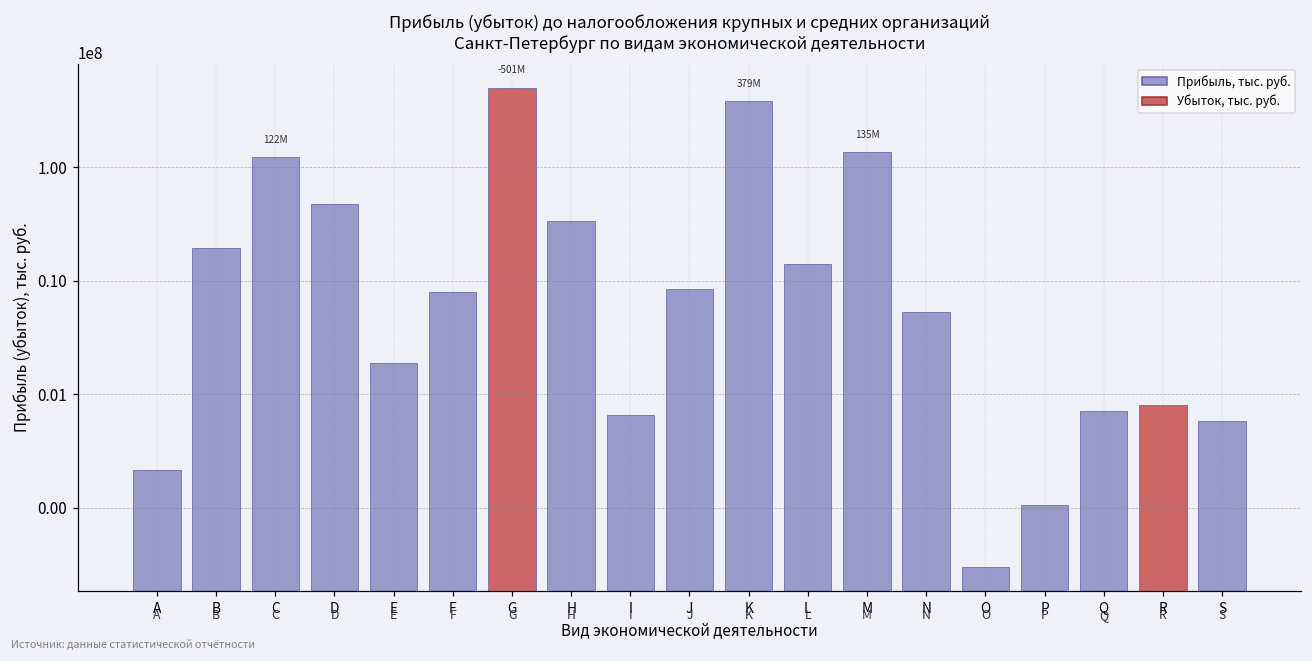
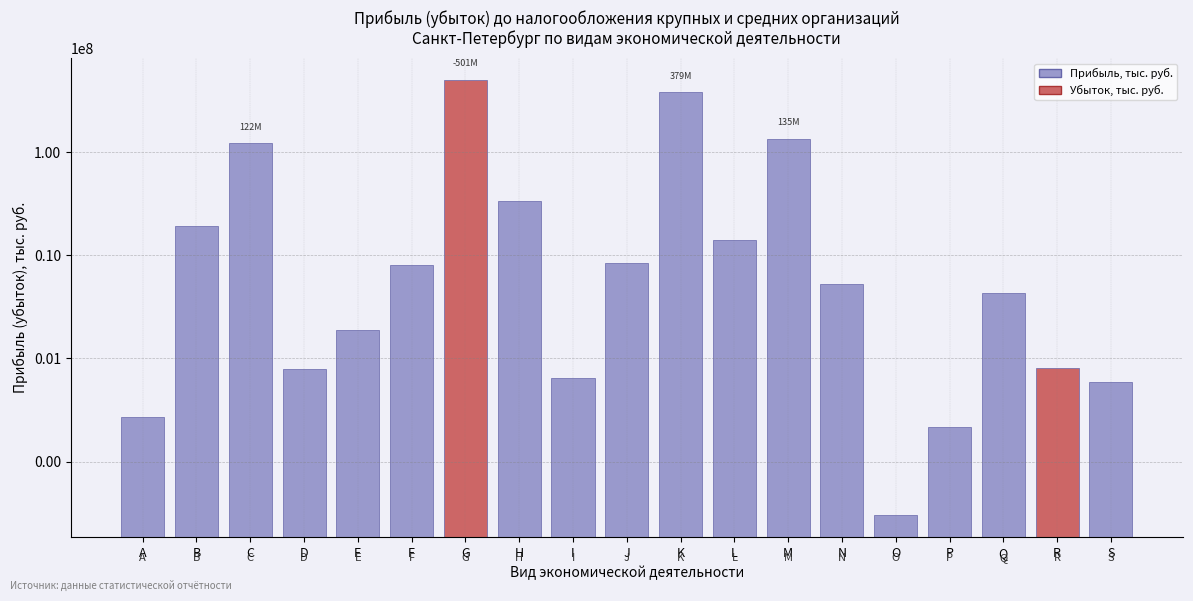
  {
-   "A": 210000,
+   "A": 270000,
    "B": 19000000,
-   "D": 50000000,
+   "D": 800000,
    "E": 1900000,
    "F": 8000000,
    "H": 33000000,
    "I": 700000,
    "J": 8000000,
    "L": 14000000,
    "N": 5000000,
    "O": 30000,
-   "P": 110000,
-   "Q": 700000,
+   "P": 220000,
+   "Q": 4300000,
    "R": 800000,
    "S": 600000
  }
